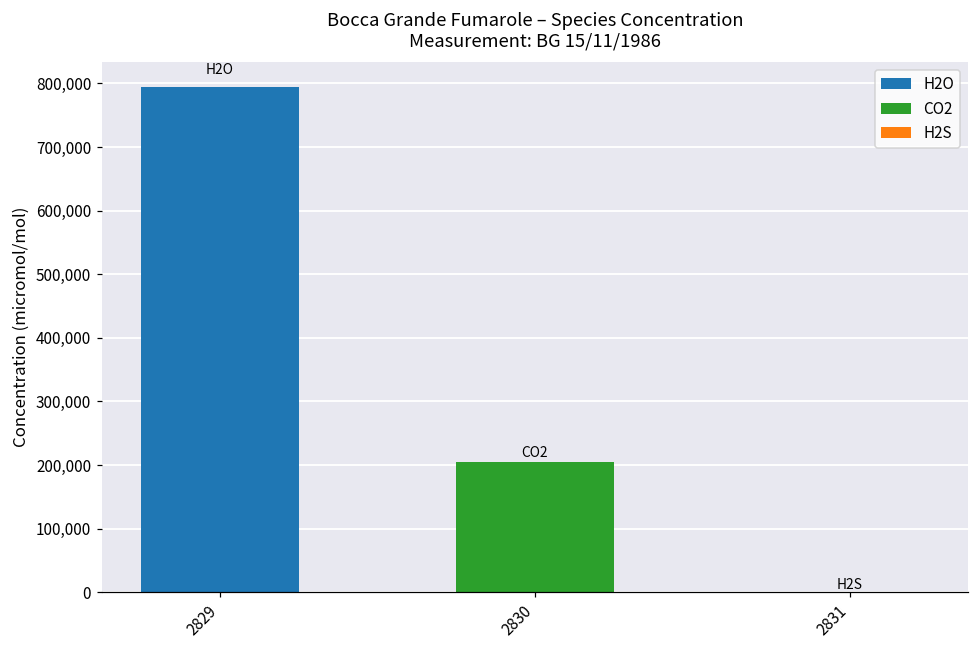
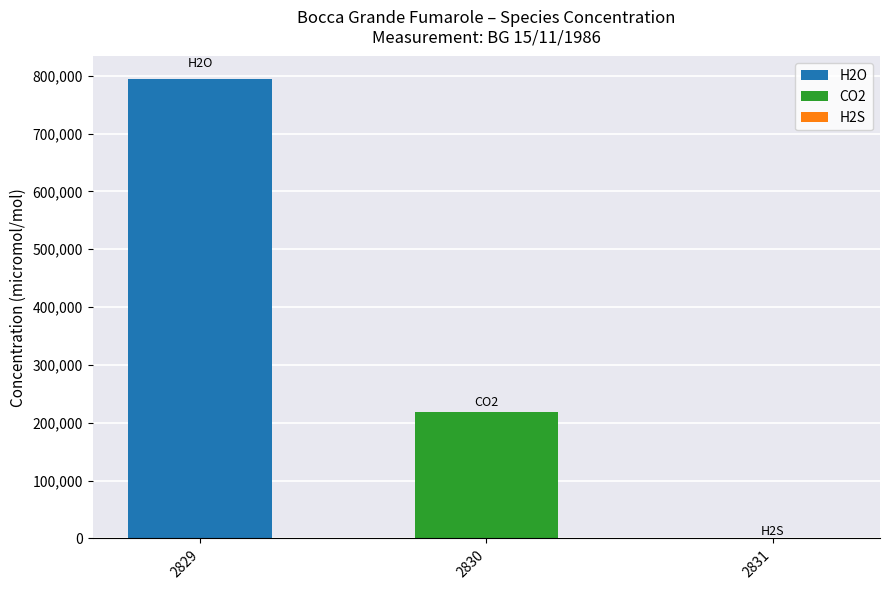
  {
    "H2O": {
      "2829": "790,000",
      "2830": "0",
      "2831": "0"
    },
    "CO2": {
      "2829": "0",
-     "2830": "200,000",
+     "2830": "220,000",
      "2831": "0"
    },
    "H2S": {
      "2829": "0",
      "2830": "0"
    }
  }
